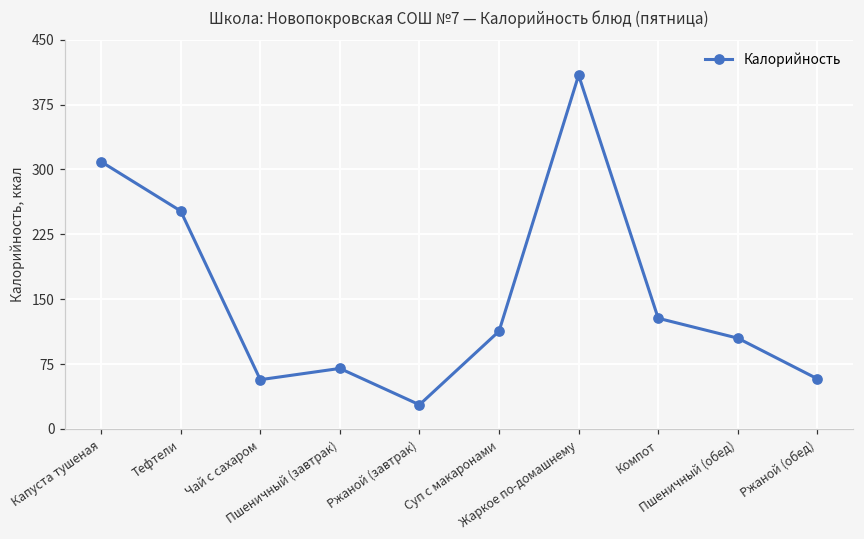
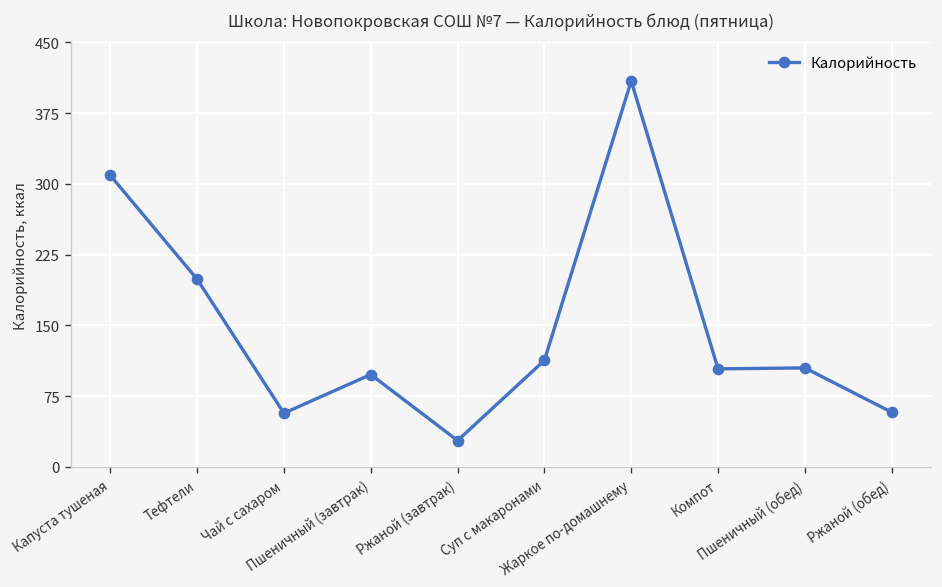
  {
    "Капуста тушеная": 310,
-   "Тефтели": 250,
+   "Тефтели": 200,
    "Чай с сахаром": 60,
-   "Пшеничный (завтрак)": 70,
+   "Пшеничный (завтрак)": 100,
    "Ржаной (завтрак)": 30,
    "Суп с макаронами": 110,
    "Жаркое по-домашнему": 410,
-   "Компот": 130,
+   "Компот": 100,
    "Пшеничный (обед)": 110,
    "Ржаной (обед)": 60
  }
